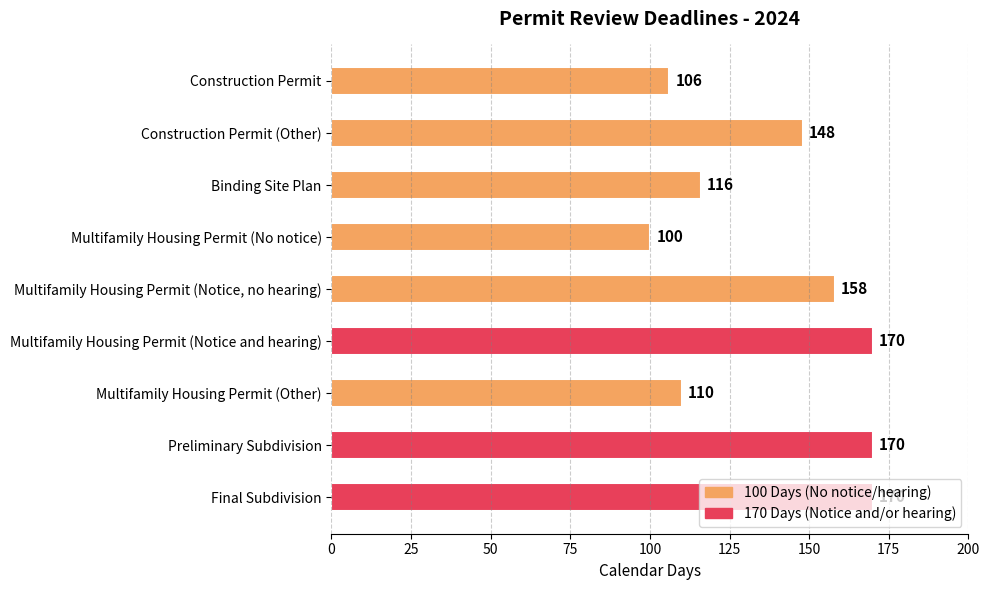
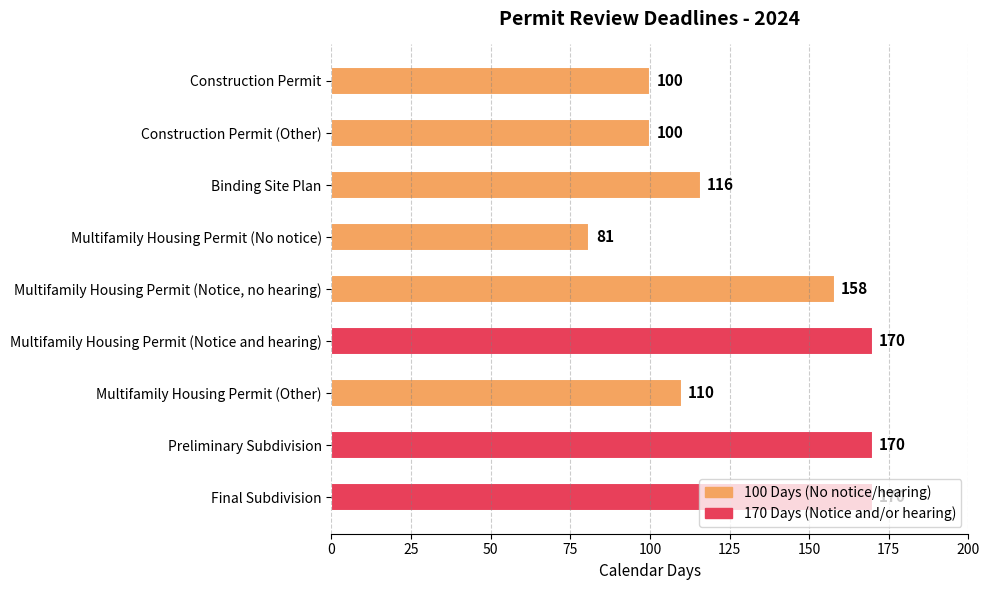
  {
-   "Construction Permit": 106,
-   "Construction Permit (Other)": 148,
+   "Construction Permit": 100,
+   "Construction Permit (Other)": 100,
    "Binding Site Plan": 116,
-   "Multifamily Housing Permit (No notice)": 100,
+   "Multifamily Housing Permit (No notice)": 81,
    "Multifamily Housing Permit (Notice, no hearing)": 158,
    "Multifamily Housing Permit (Notice and hearing)": 170,
    "Multifamily Housing Permit (Other)": 110,
    "Preliminary Subdivision": 170
  }
